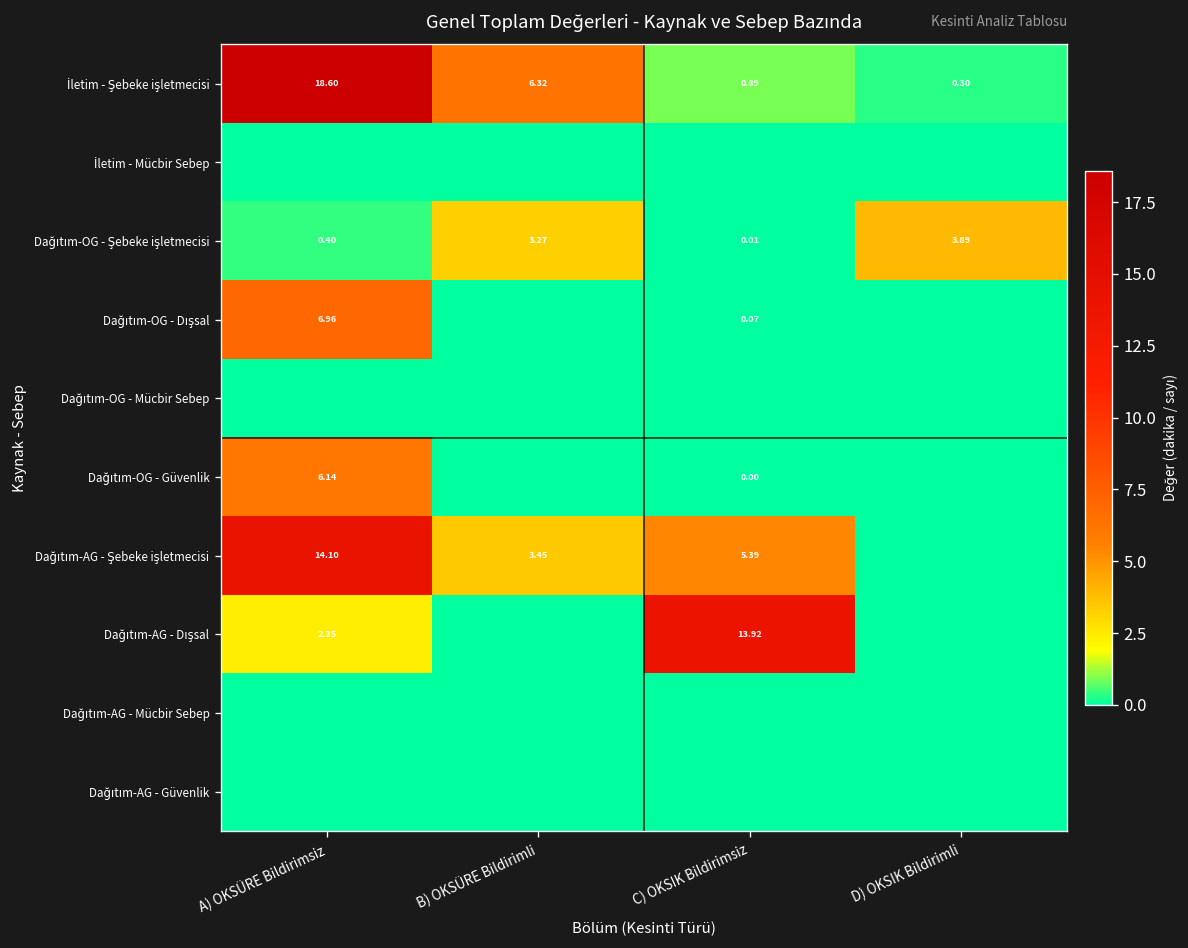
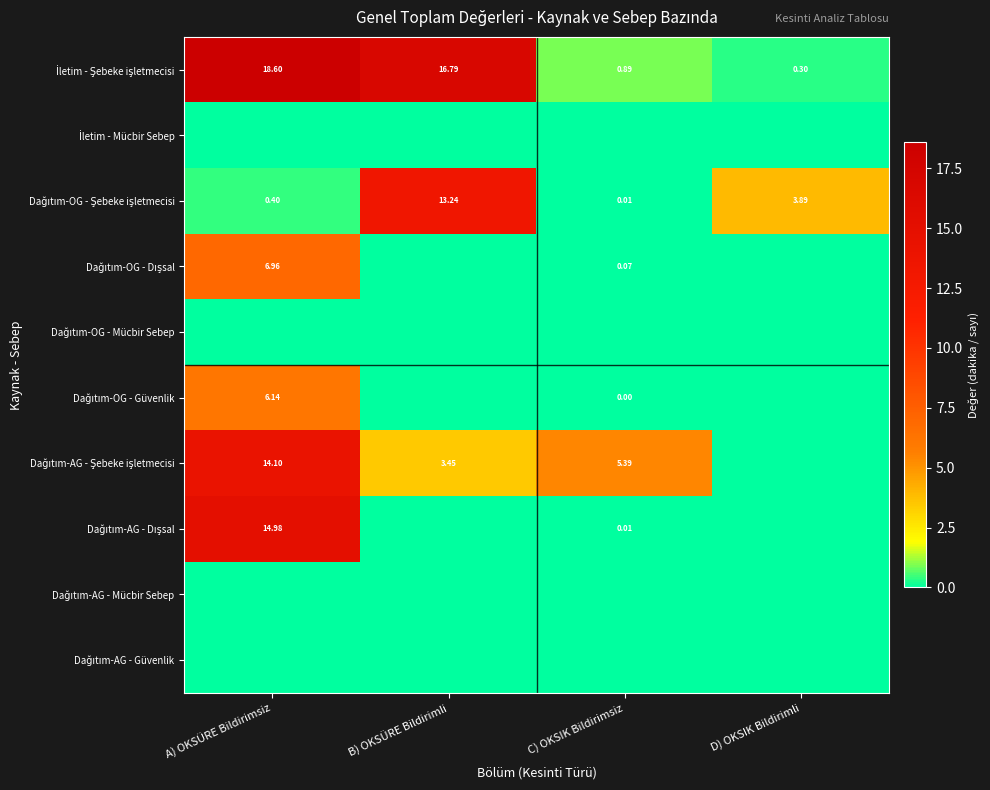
  {
    "İletim - Şebeke işletmecisi": {
      "A) OKSÜRE Bildirimsiz": 18.60,
-     "B) OKSÜRE Bildirimli": 6.32,
+     "B) OKSÜRE Bildirimli": 16.79,
      "C) OKSIK Bildirimsiz": 0.89,
      "D) OKSIK Bildirimli": 0.30
    },
    "Dağıtım-OG - Şebeke işletmecisi": {
      "A) OKSÜRE Bildirimsiz": 0.40,
-     "B) OKSÜRE Bildirimli": 3.27,
+     "B) OKSÜRE Bildirimli": 13.24,
      "C) OKSIK Bildirimsiz": 0.01,
      "D) OKSIK Bildirimli": 3.89
    },
    "Dağıtım-OG - Dışsal": {
      "A) OKSÜRE Bildirimsiz": 6.96,
      "C) OKSIK Bildirimsiz": 0.07
    },
    "Dağıtım-OG - Güvenlik": {
      "A) OKSÜRE Bildirimsiz": 6.14,
      "C) OKSIK Bildirimsiz": 0.00
    },
    "Dağıtım-AG - Şebeke işletmecisi": {
      "A) OKSÜRE Bildirimsiz": 14.10,
      "B) OKSÜRE Bildirimli": 3.45,
      "C) OKSIK Bildirimsiz": 5.39
    },
    "Dağıtım-AG - Dışsal": {
-     "A) OKSÜRE Bildirimsiz": 2.35,
-     "C) OKSIK Bildirimsiz": 13.92
+     "A) OKSÜRE Bildirimsiz": 14.98,
+     "C) OKSIK Bildirimsiz": 0.01
    }
  }
